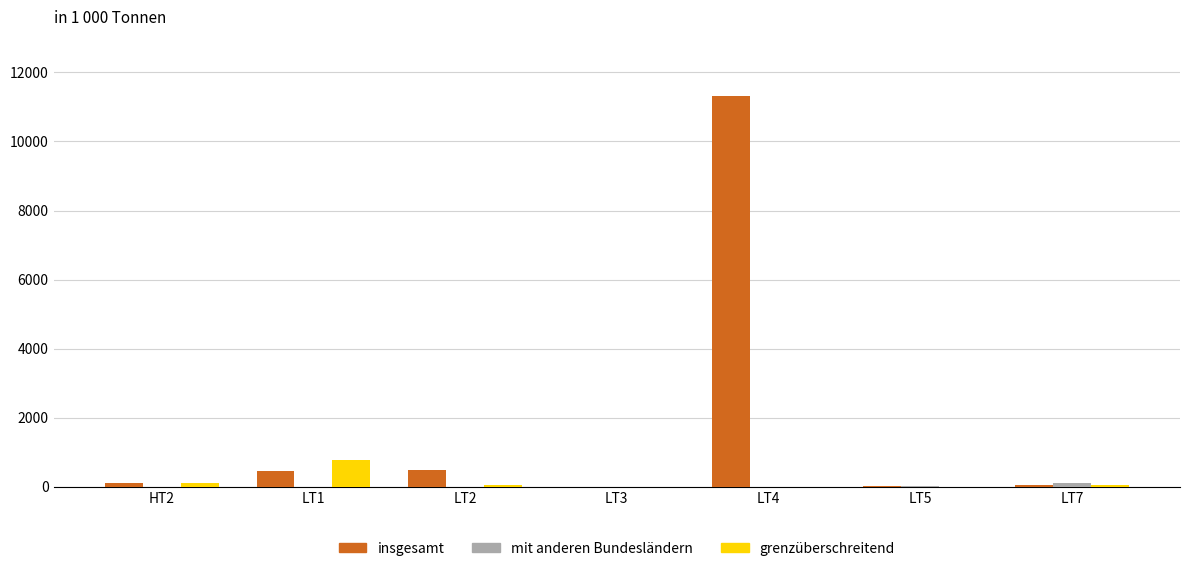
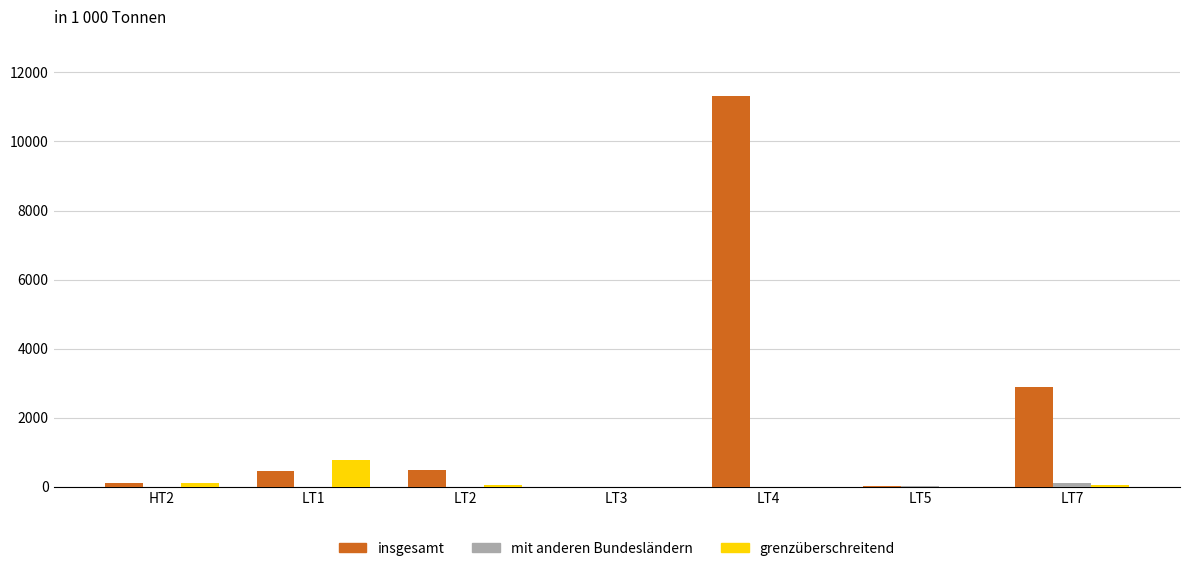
  {
    "insgesamt": {
      "HT2": 100,
      "LT1": 500,
      "LT2": 500,
      "LT4": 11300,
-     "LT7": 100
+     "LT7": 2900
    }
  }
